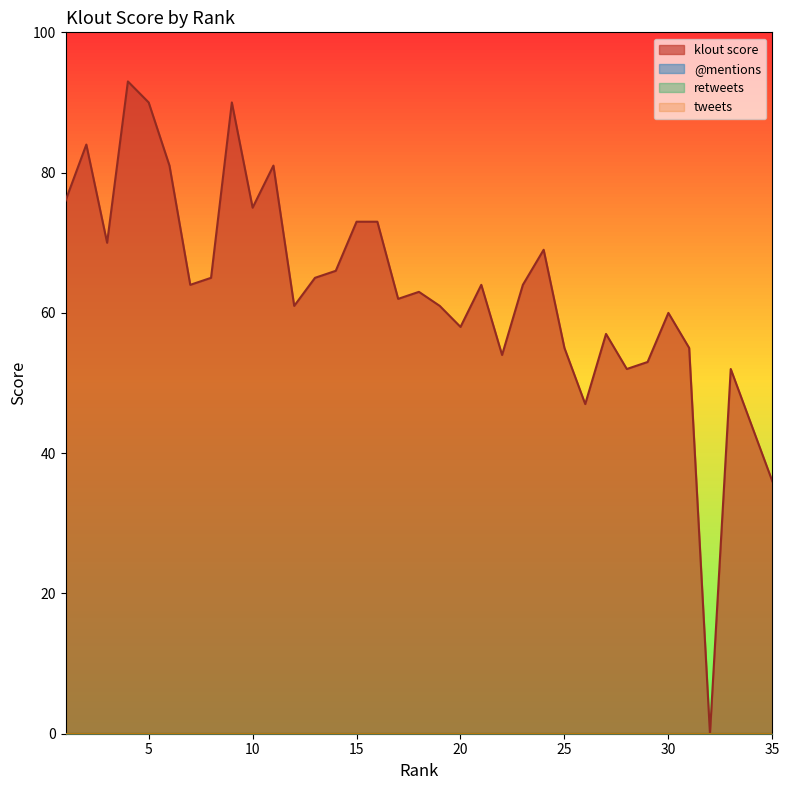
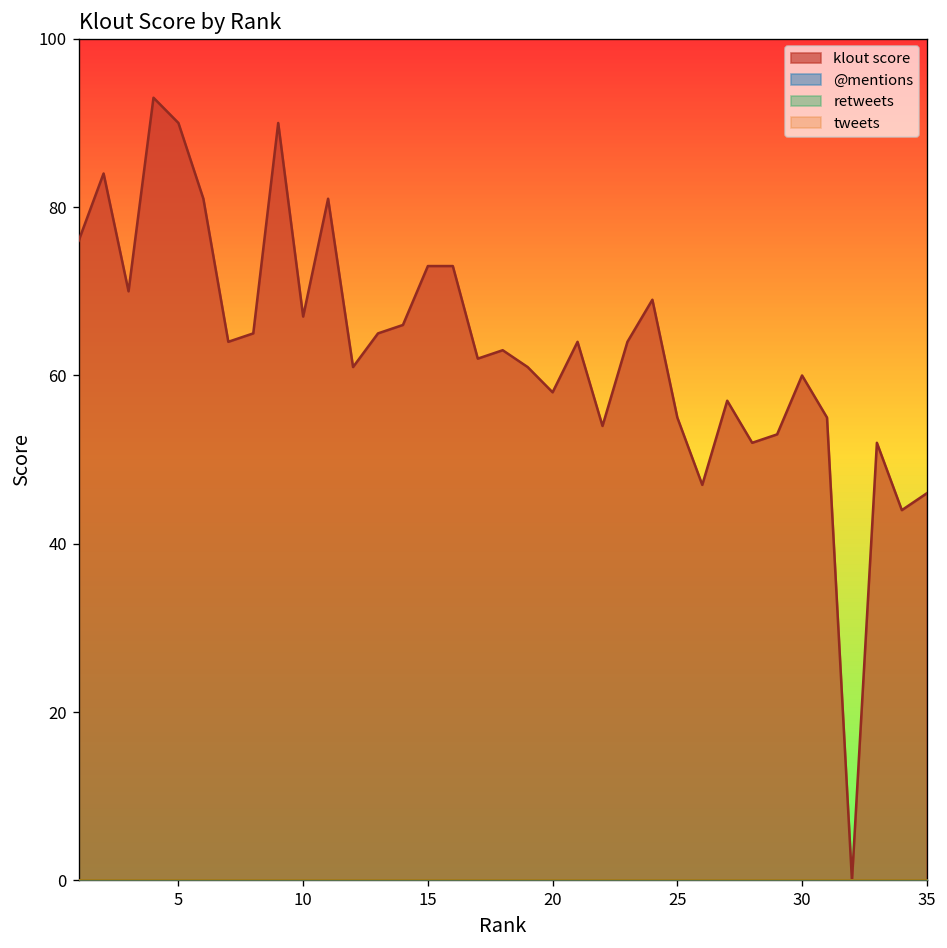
  {
    "klout score": {
      "5": 90,
-     "10": 75,
+     "10": 67,
      "15": 73,
      "20": 58,
      "25": 55,
      "30": 60,
-     "35": 36
+     "35": 46
    },
    "tweets": {
      "5": 0,
      "10": 0,
      "15": 0,
      "20": 0,
      "25": 0,
      "30": 0,
      "35": 0
    }
  }
